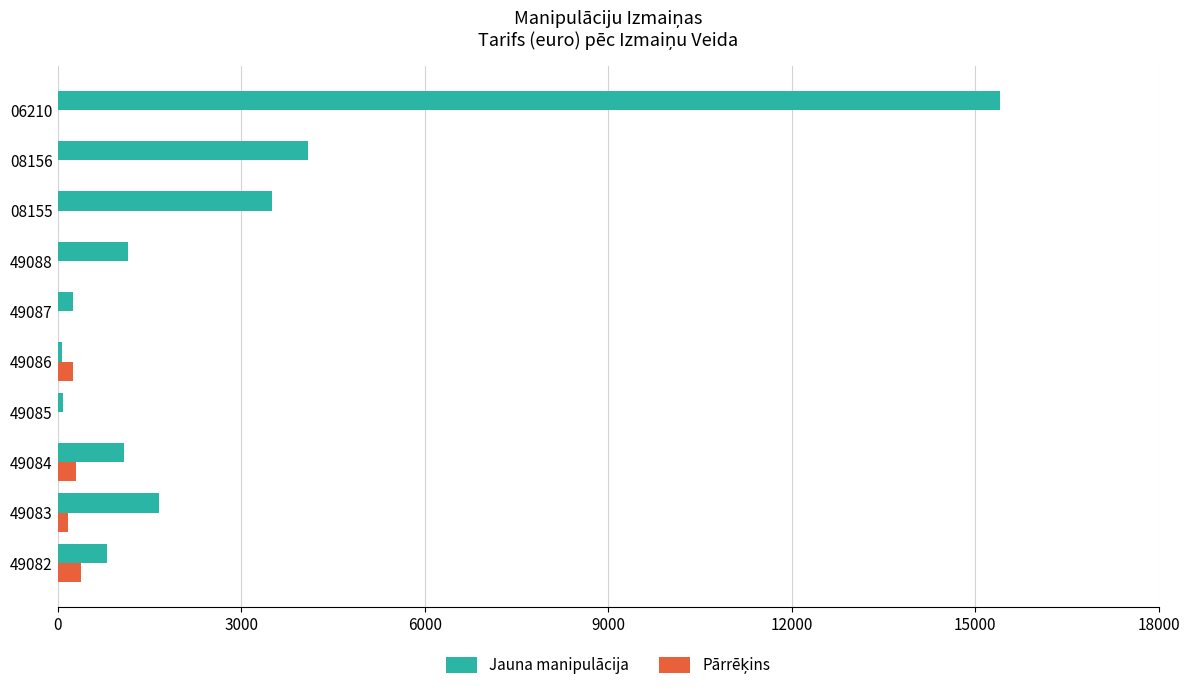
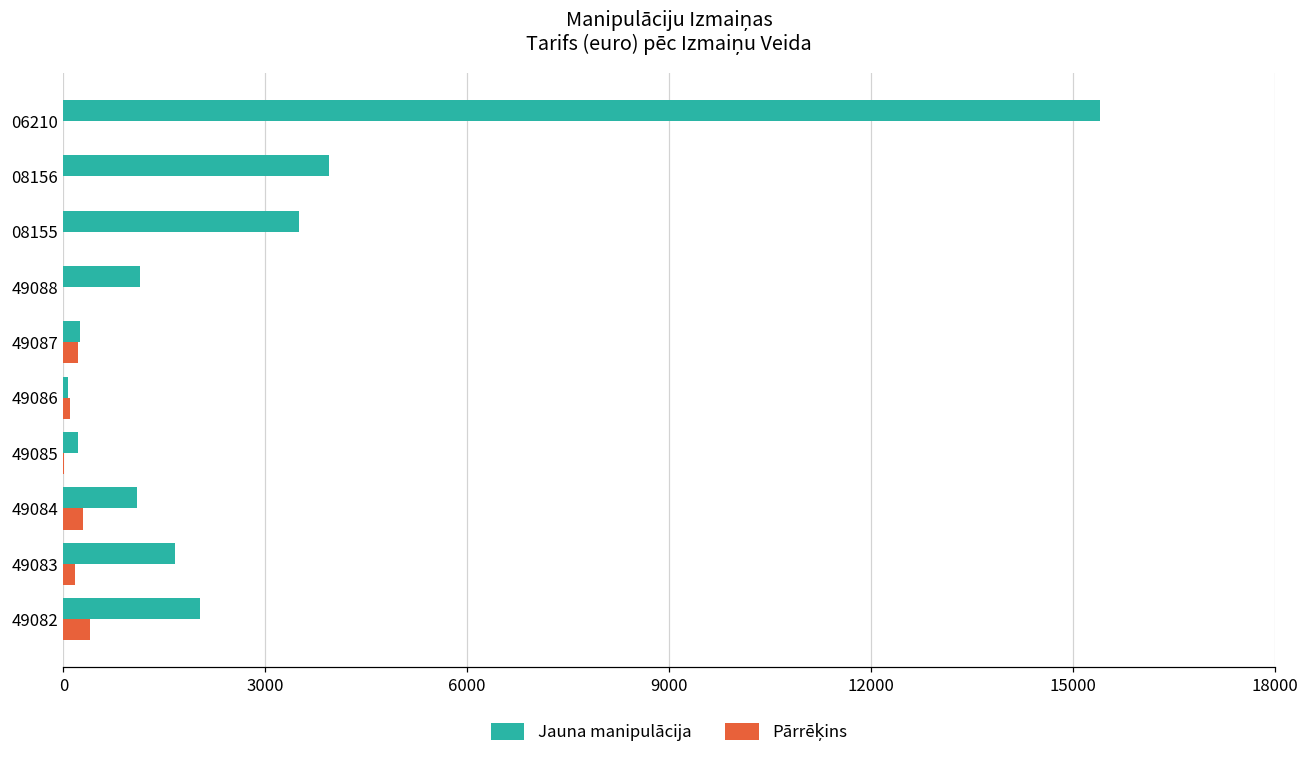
  {
    "Jauna manipulācija": {
      "06210": 15400,
-     "08156": 4100,
+     "08156": 3900,
      "08155": 3500,
      "49088": 1100,
      "49087": 200,
      "49086": 100,
-     "49085": 100,
+     "49085": 200,
      "49084": 1100,
      "49083": 1700,
-     "49082": 800
+     "49082": 2000
    },
    "Pārrēķins": {
      "06210": 0,
      "08156": 0,
      "08155": 0,
      "49088": 0,
-     "49087": 0,
-     "49086": 300,
+     "49087": 200,
+     "49086": 100,
      "49084": 300,
      "49083": 200,
      "49082": 400
    }
  }
